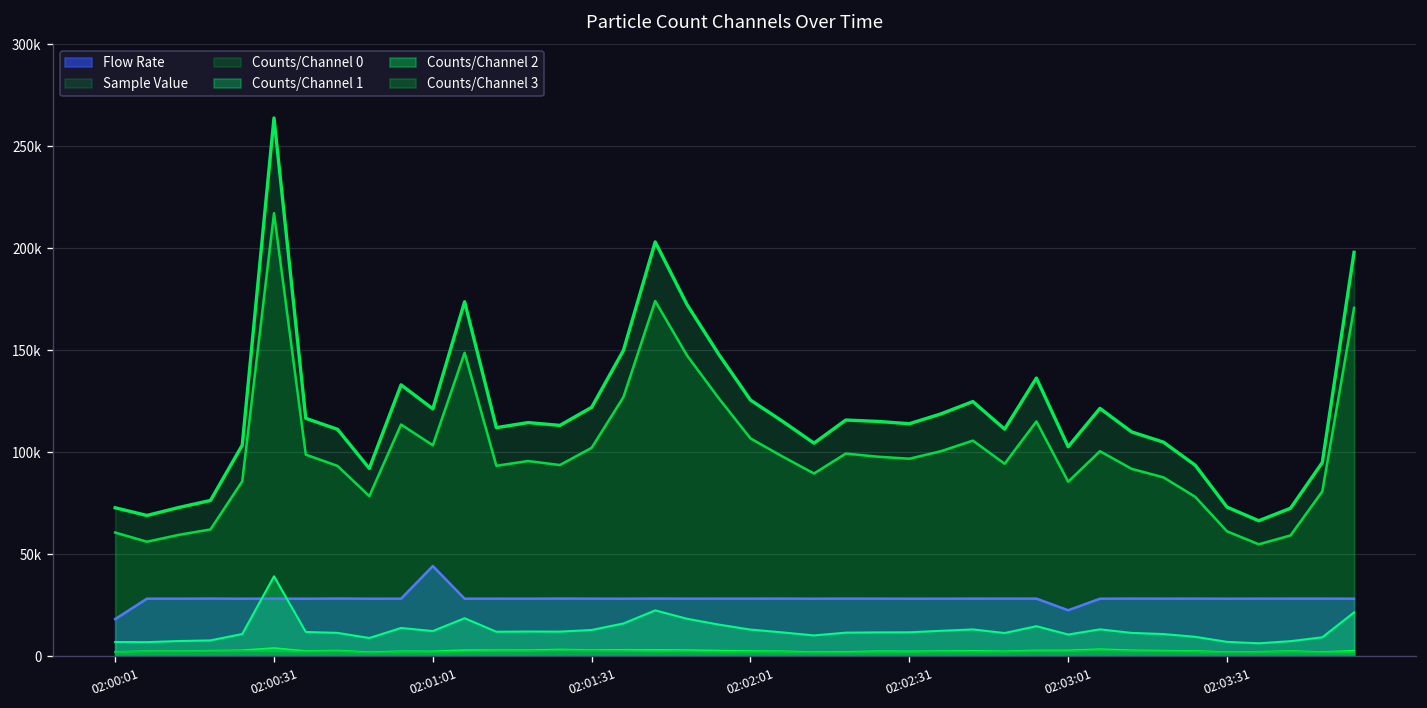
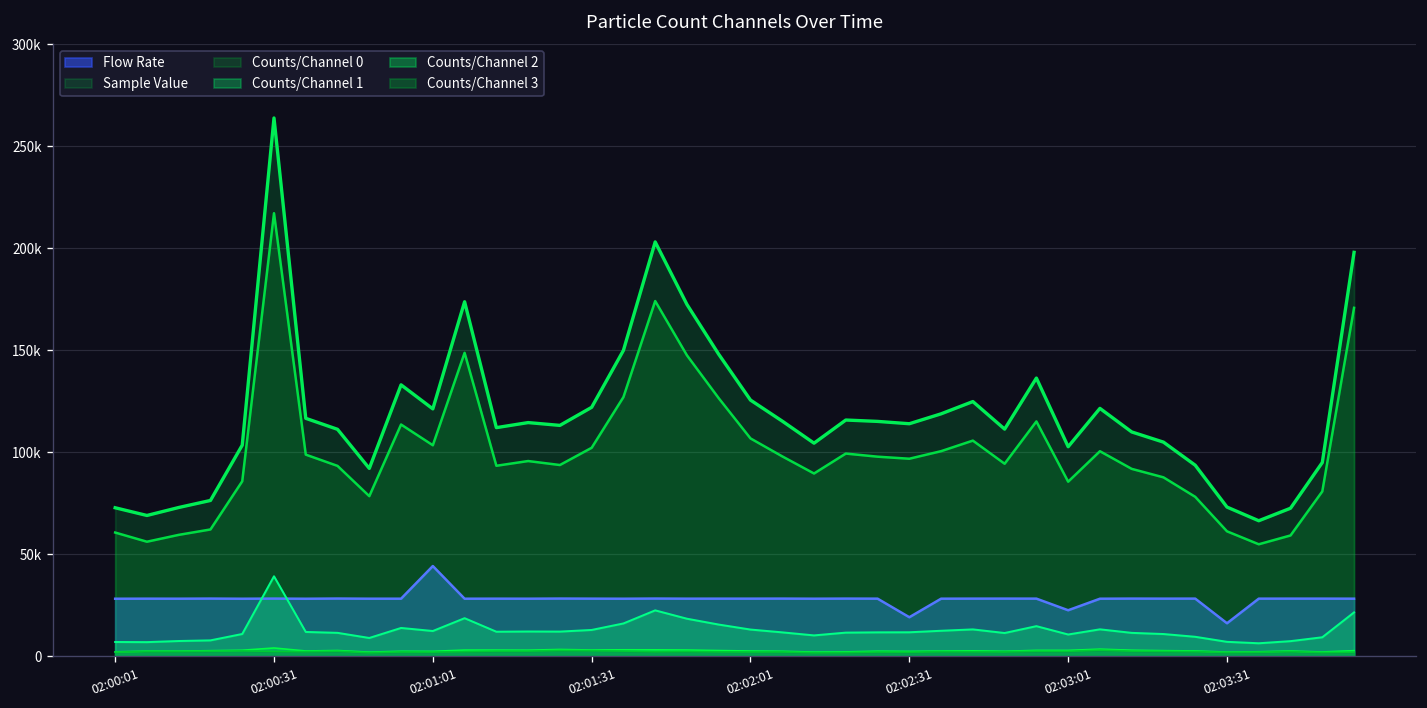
  {
    "Flow Rate": {
-     "02:00:01": 18000,
+     "02:00:01": 28000,
      "02:00:31": 28000,
      "02:01:01": 44000,
      "02:01:31": 28000,
      "02:02:01": 28000,
-     "02:02:31": 28000,
+     "02:02:31": 19000,
      "02:03:01": 23000,
-     "02:03:31": 28000
+     "02:03:31": 16000
    }
  }
